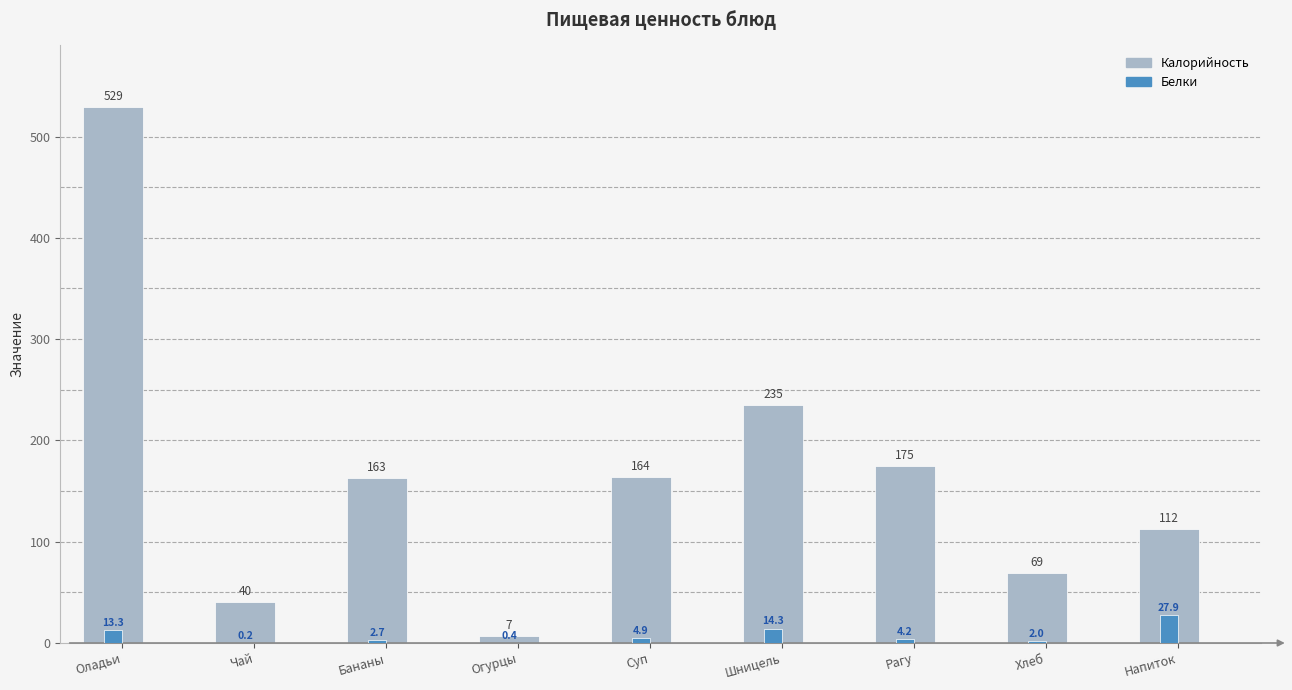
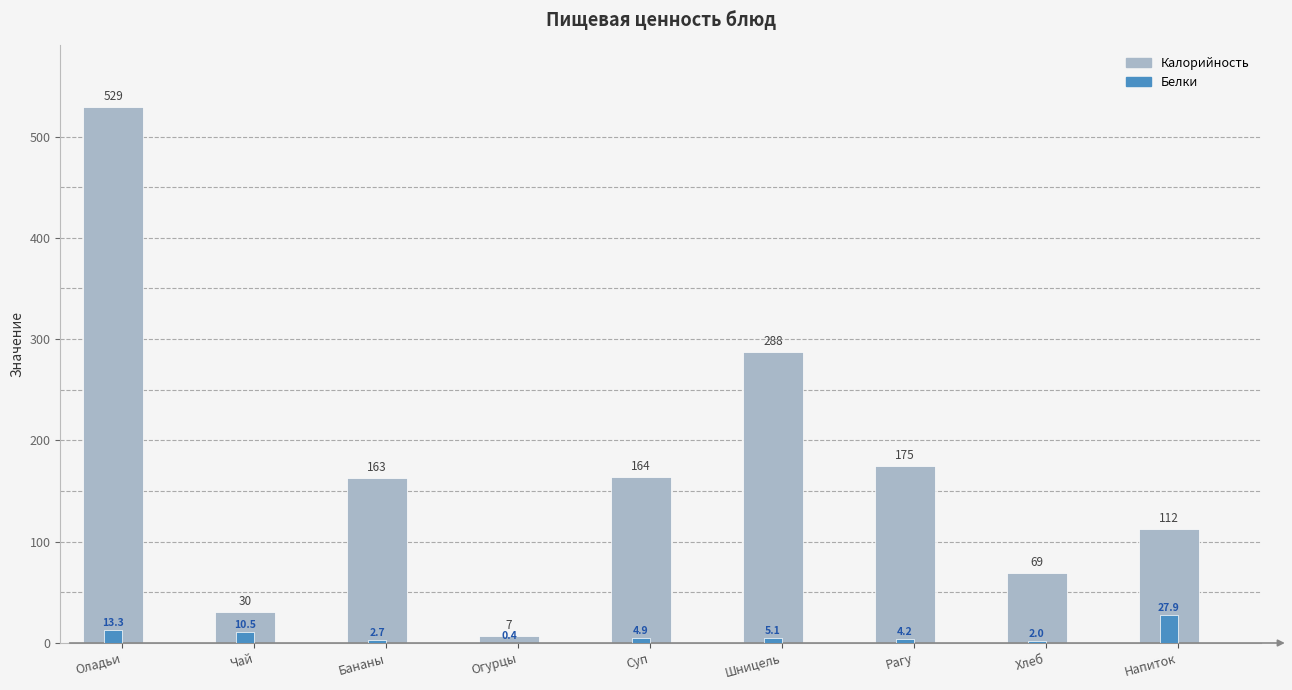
  {
    "Калорийность": {
      "Оладьи": 529,
-     "Чай": 40,
+     "Чай": 30,
      "Бананы": 163,
      "Огурцы": 7,
      "Суп": 164,
-     "Шницель": 235,
+     "Шницель": 288,
      "Рагу": 175,
      "Хлеб": 69,
      "Напиток": 112
    },
    "Белки": {
-     "Чай": 0.2,
+     "Чай": 10.5,
      "Огурцы": 0.4,
-     "Шницель": 14.3
+     "Шницель": 5.1
    }
  }
